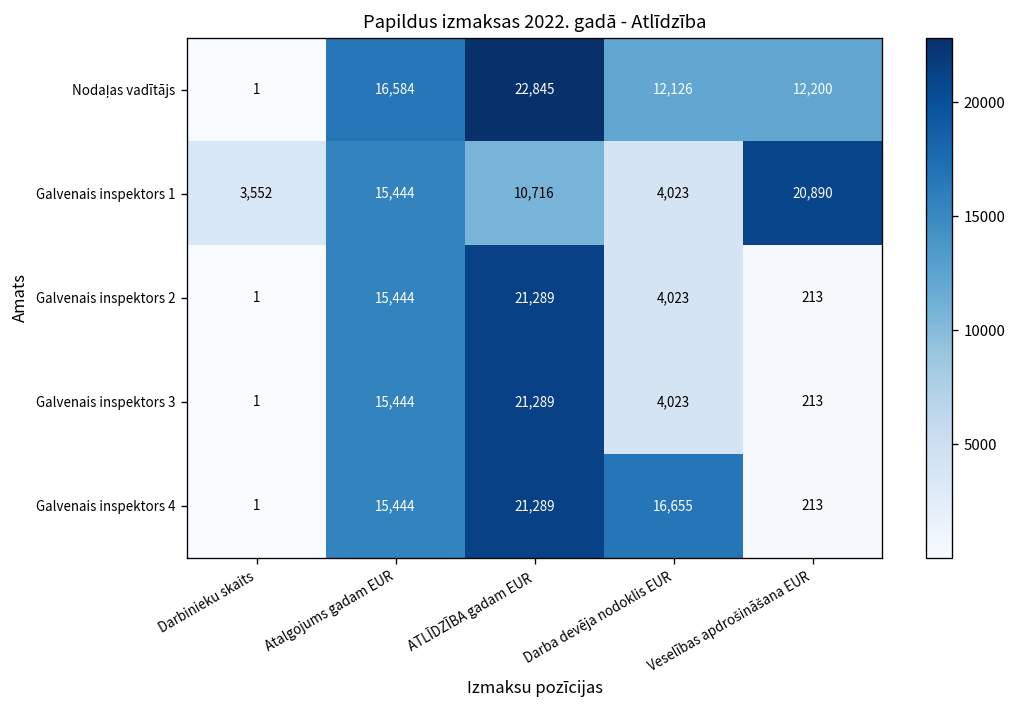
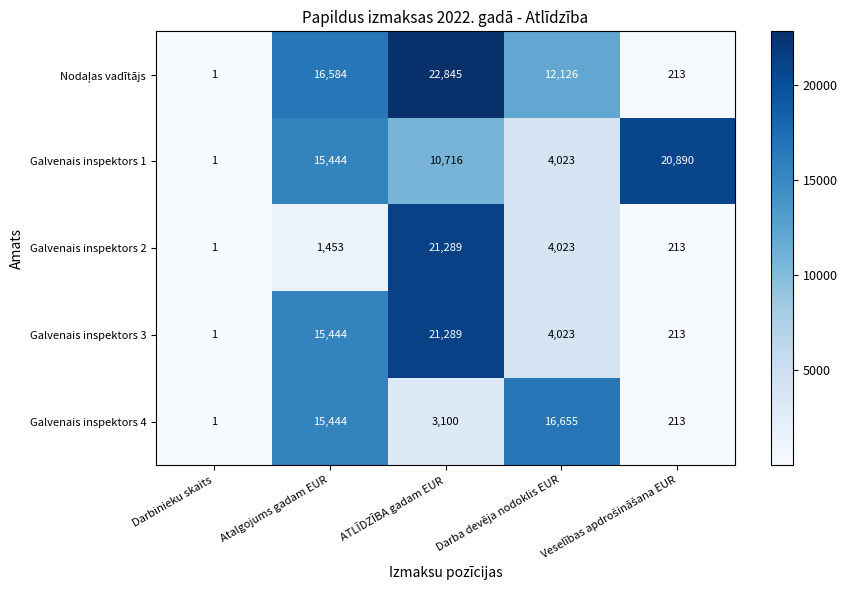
  {
    "Nodaļas vadītājs": {
      "Darbinieku skaits": "1",
      "Atalgojums gadam EUR": "16,584",
      "ATLĪDZĪBA gadam EUR": "22,845",
      "Darba devēja nodoklis EUR": "12,126",
-     "Veselības apdrošināšana EUR": "12,200"
+     "Veselības apdrošināšana EUR": "213"
    },
    "Galvenais inspektors 1": {
-     "Darbinieku skaits": "3,552",
+     "Darbinieku skaits": "1",
      "Atalgojums gadam EUR": "15,444",
      "ATLĪDZĪBA gadam EUR": "10,716",
      "Darba devēja nodoklis EUR": "4,023",
      "Veselības apdrošināšana EUR": "20,890"
    },
    "Galvenais inspektors 2": {
      "Darbinieku skaits": "1",
-     "Atalgojums gadam EUR": "15,444",
+     "Atalgojums gadam EUR": "1,453",
      "ATLĪDZĪBA gadam EUR": "21,289",
      "Darba devēja nodoklis EUR": "4,023",
      "Veselības apdrošināšana EUR": "213"
    },
    "Galvenais inspektors 3": {
      "Darbinieku skaits": "1",
      "Atalgojums gadam EUR": "15,444",
      "ATLĪDZĪBA gadam EUR": "21,289",
      "Darba devēja nodoklis EUR": "4,023",
      "Veselības apdrošināšana EUR": "213"
    },
    "Galvenais inspektors 4": {
      "Darbinieku skaits": "1",
      "Atalgojums gadam EUR": "15,444",
-     "ATLĪDZĪBA gadam EUR": "21,289",
+     "ATLĪDZĪBA gadam EUR": "3,100",
      "Darba devēja nodoklis EUR": "16,655",
      "Veselības apdrošināšana EUR": "213"
    }
  }
